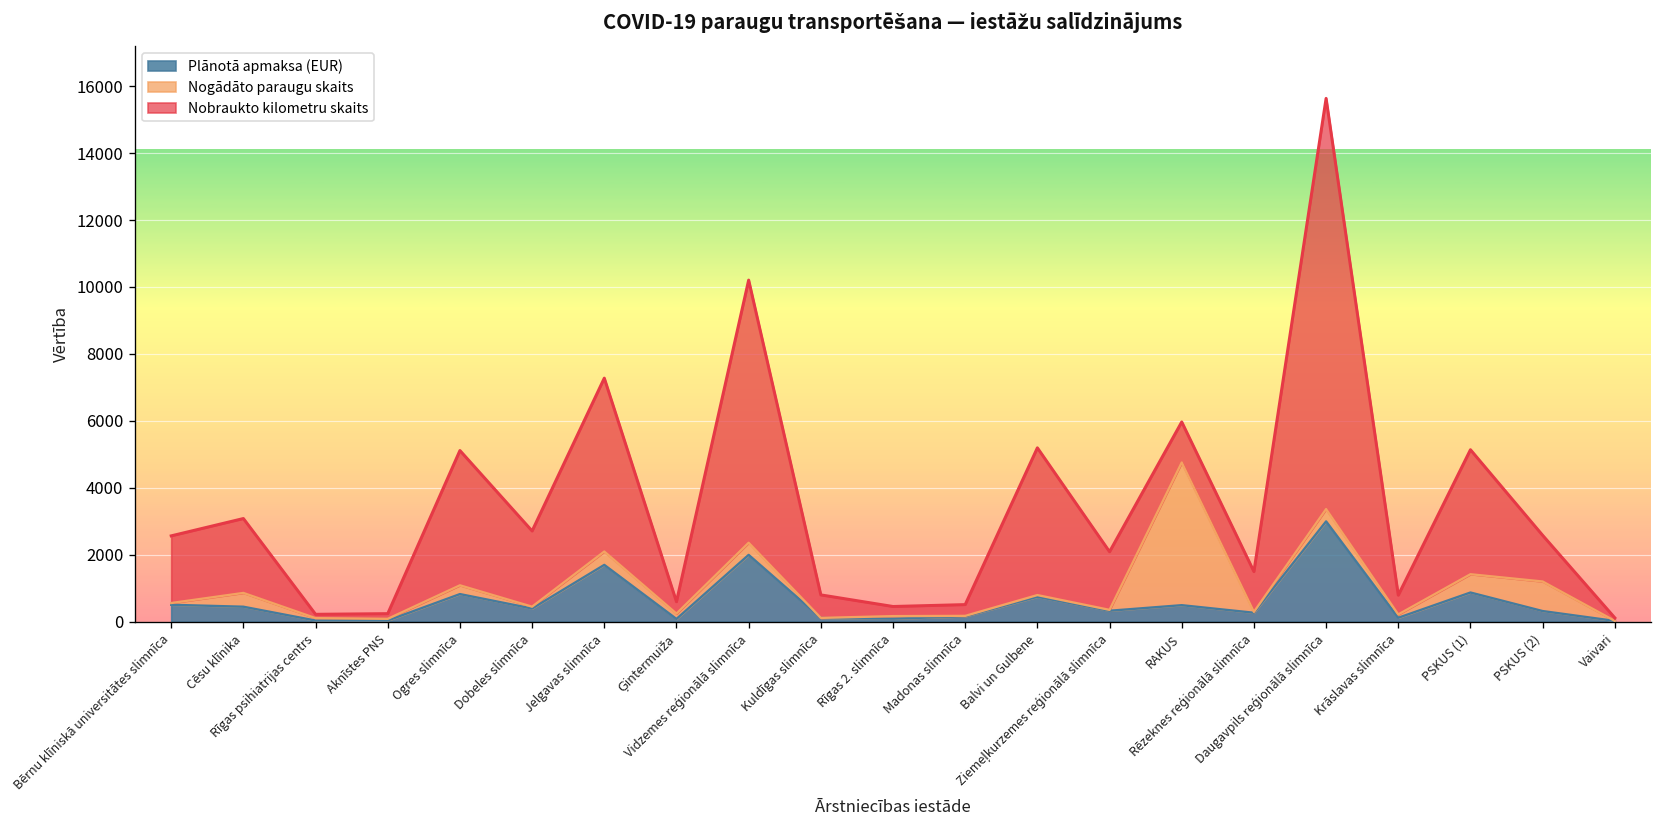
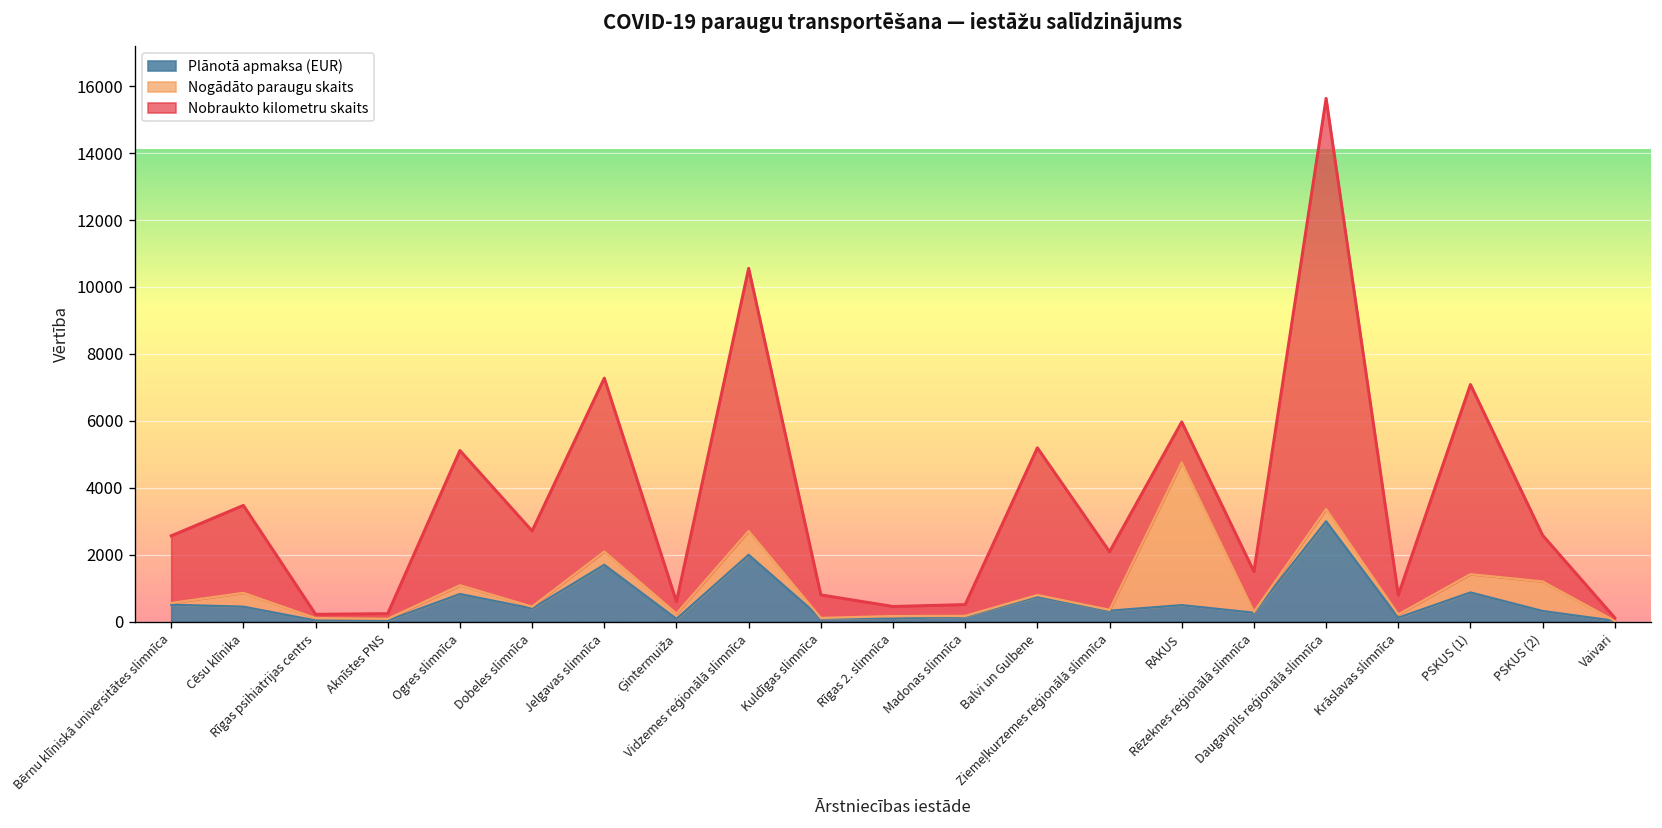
  {
    "Plānotā apmaksa (EUR)": {
      "Cēsu klīnika": 400,
      "Ogres slimnīca": 800,
      "Jelgavas slimnīca": 1700,
      "Ģintermuiža": 100,
      "Vidzemes reģionālā slimnīca": 2000,
      "RAKUS": 500,
      "Daugavpils reģionālā slimnīca": 3000,
      "Krāslavas slimnīca": 100,
      "PSKUS (1)": 900,
      "PSKUS (2)": 300
    },
    "Nogādāto paraugu skaits": {
      "Cēsu klīnika": 400,
      "Ogres slimnīca": 300,
      "Jelgavas slimnīca": 400,
      "Ģintermuiža": 200,
-     "Vidzemes reģionālā slimnīca": 400,
+     "Vidzemes reģionālā slimnīca": 700,
      "RAKUS": 4300,
      "Daugavpils reģionālā slimnīca": 400,
      "Krāslavas slimnīca": 100,
      "PSKUS (1)": 500,
      "PSKUS (2)": 900
    },
    "Nobraukto kilometru skaits": {
      "Bērnu klīniskā universitātes slimnīca": 2000,
-     "Cēsu klīnika": 2200,
+     "Cēsu klīnika": 2600,
      "Rīgas psihiatrijas centrs": 100,
      "Aknīstes PNS": 200,
      "Ogres slimnīca": 4000,
      "Dobeles slimnīca": 2300,
      "Jelgavas slimnīca": 5200,
      "Ģintermuiža": 400,
      "Vidzemes reģionālā slimnīca": 7800,
      "Kuldīgas slimnīca": 700,
      "Rīgas 2. slimnīca": 300,
      "Madonas slimnīca": 300,
      "Balvi un Gulbene": 4400,
      "Ziemeļkurzemes reģionālā slimnīca": 1700,
      "RAKUS": 1200,
      "Rēzeknes reģionālā slimnīca": 1200,
      "Daugavpils reģionālā slimnīca": 12300,
      "Krāslavas slimnīca": 600,
-     "PSKUS (1)": 3700,
+     "PSKUS (1)": 5700,
      "PSKUS (2)": 1400
    }
  }
